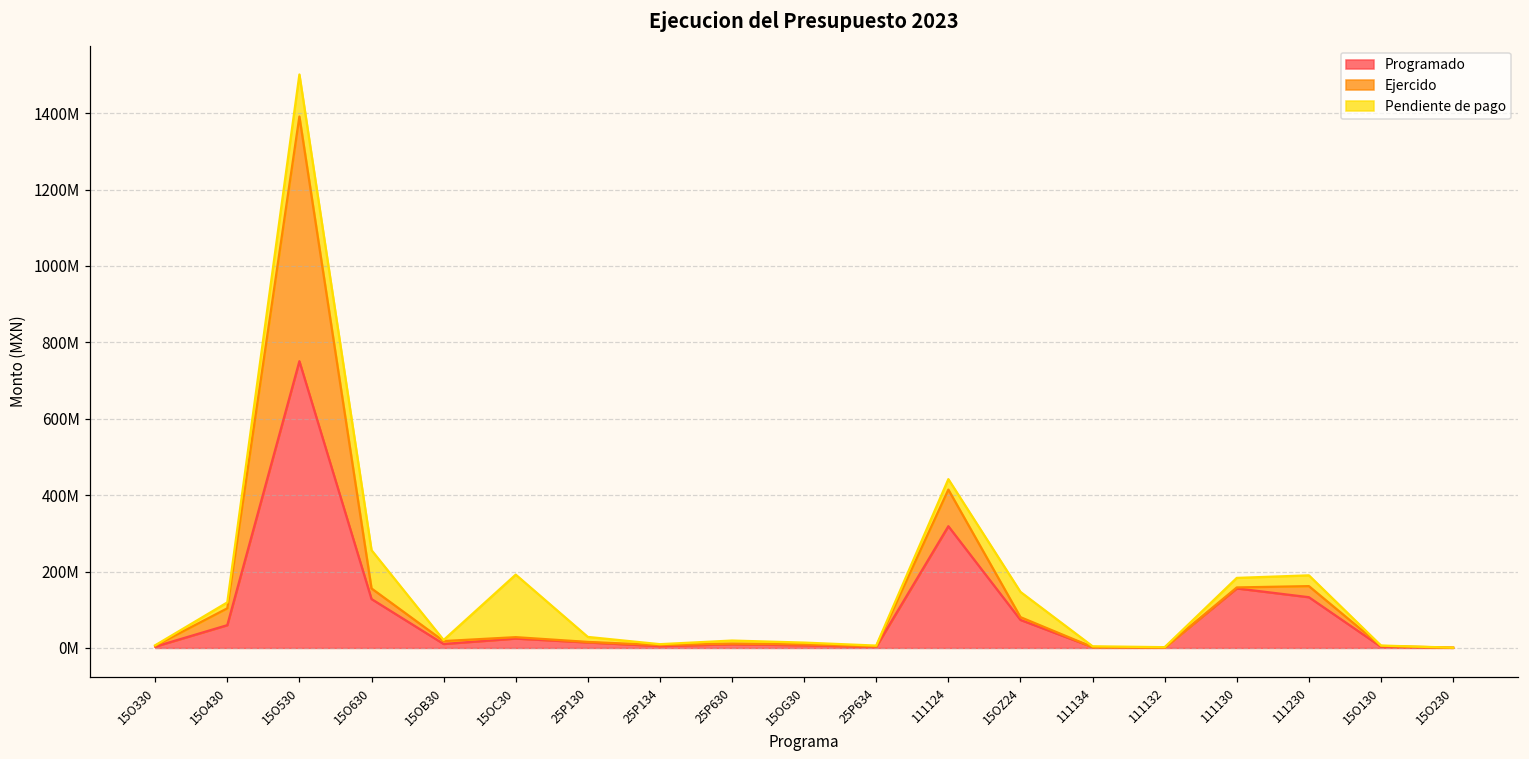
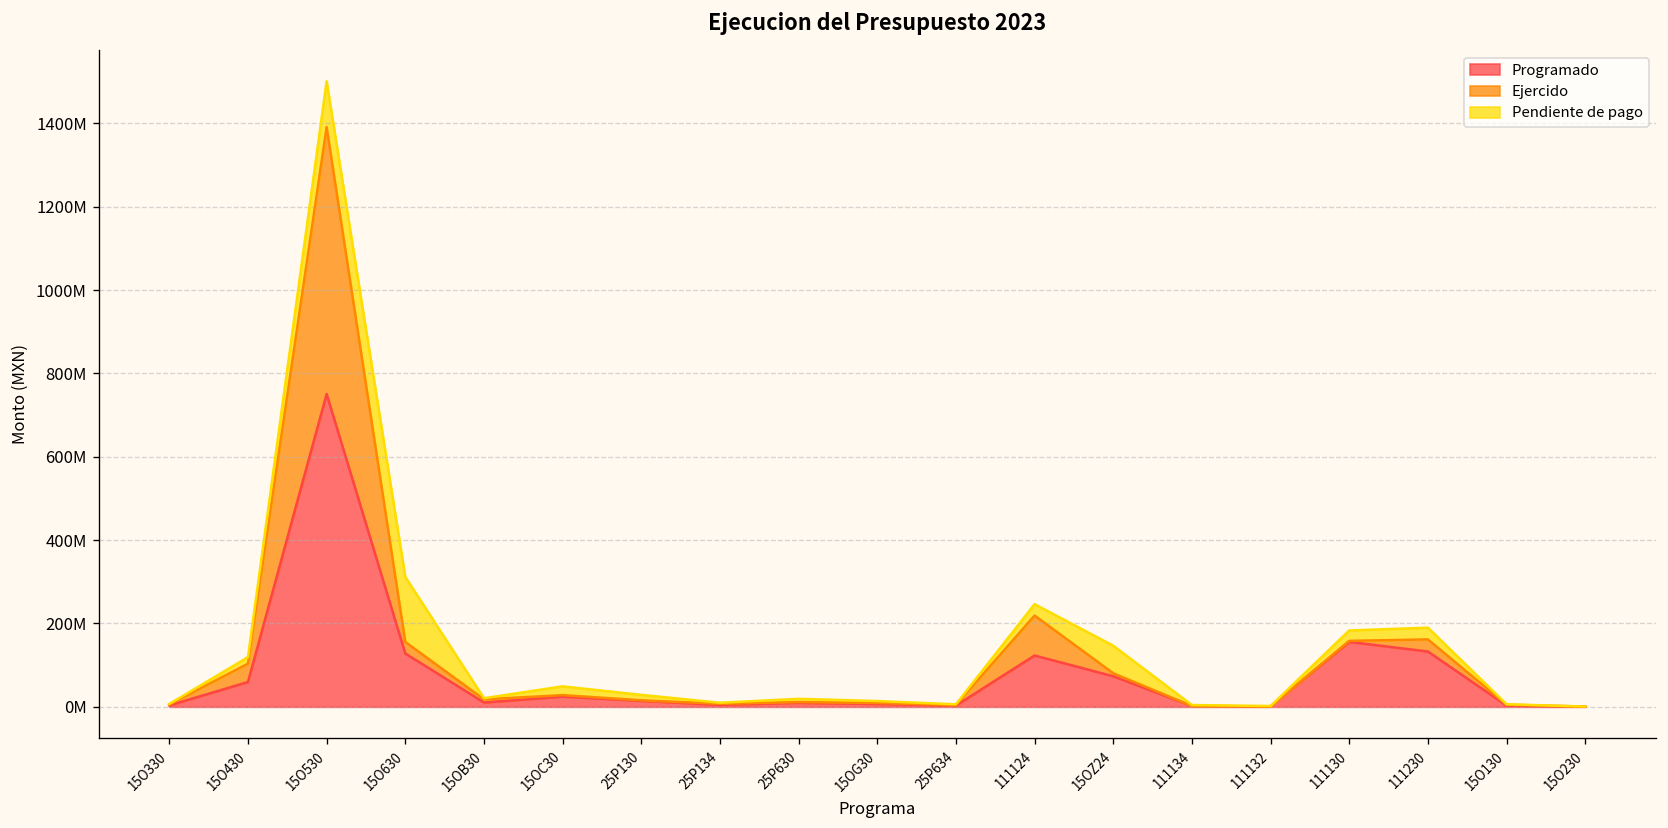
  {
    "Programado": {
      "15O430": 60000000,
      "15O530": 750000000,
      "15O630": 130000000,
      "15OB30": 10000000,
-     "111124": 320000000,
+     "111124": 120000000,
      "111230": 130000000
    },
    "Ejercido": {
      "15O430": 40000000,
      "15O530": 640000000,
      "15O630": 30000000,
      "111124": 100000000,
      "111230": 30000000
    },
    "Pendiente de pago": {
      "15O430": 20000000,
      "15O530": 110000000,
-     "15O630": 100000000,
-     "15OC30": 160000000,
+     "15O630": 160000000,
+     "15OC30": 20000000,
      "25P130": 10000000,
      "25P630": 10000000,
      "111124": 30000000,
      "15OZ24": 70000000,
      "111130": 20000000,
      "111230": 30000000
    }
  }
